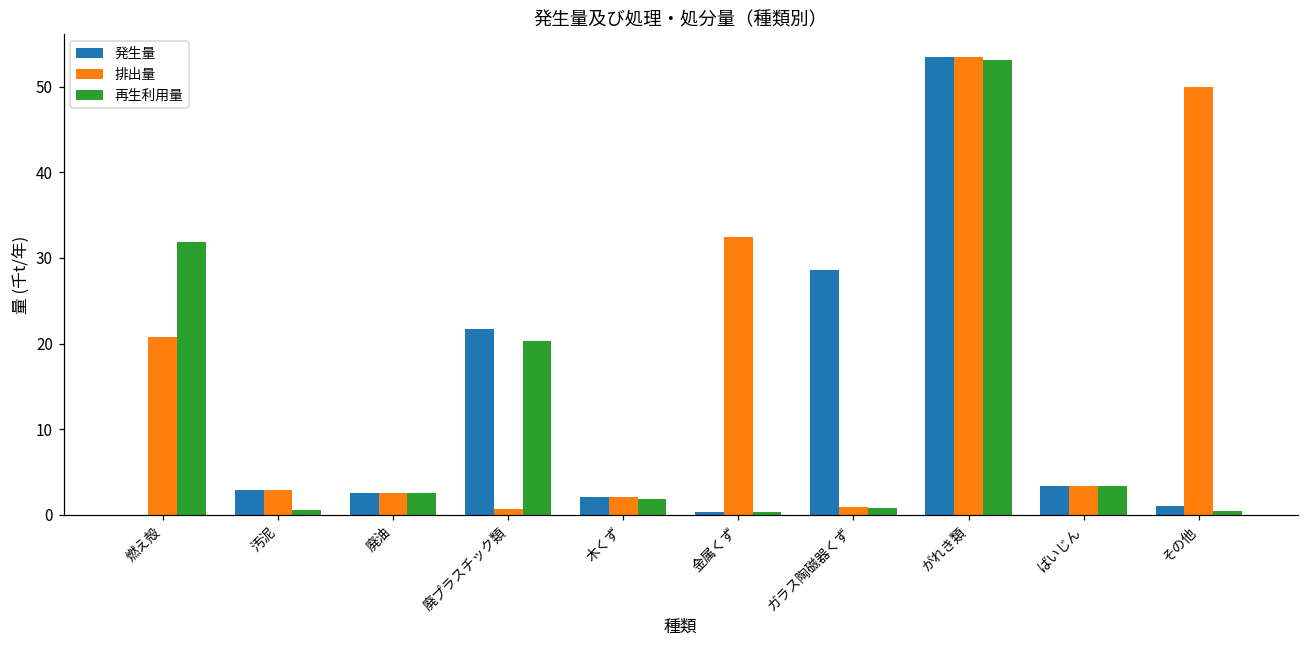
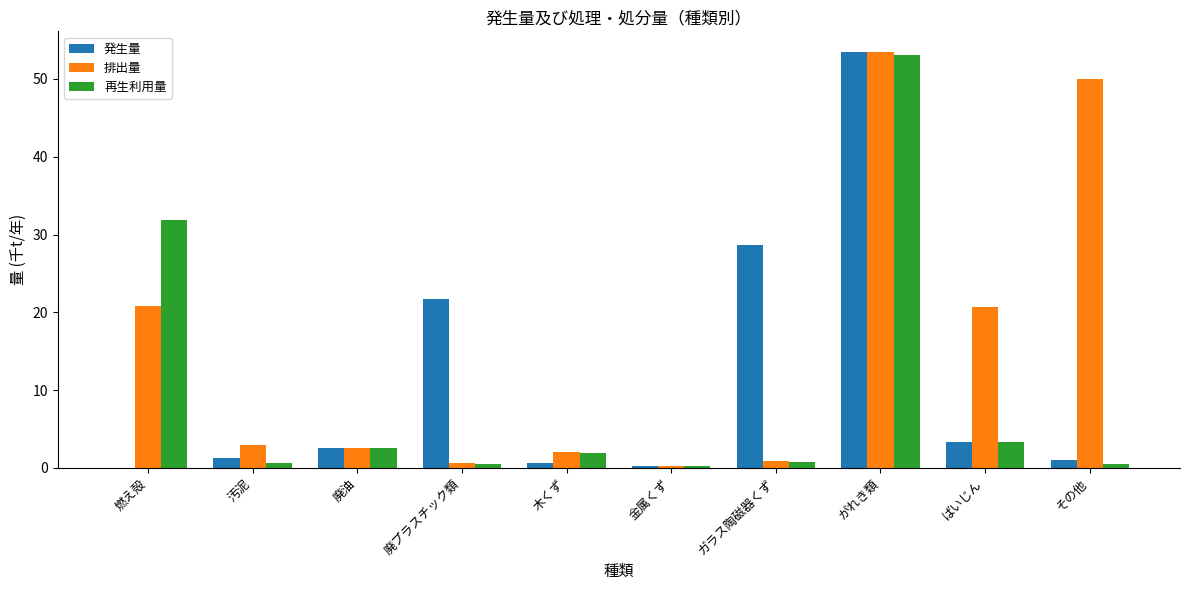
  {
    "発生量": {
-     "汚泥": 3,
+     "汚泥": 1,
      "廃油": 3,
      "廃プラスチック類": 22,
-     "木くず": 2,
+     "木くず": 1,
      "ガラス陶磁器くず": 29,
      "がれき類": 53,
      "ばいじん": 3,
      "その他": 1
    },
    "排出量": {
      "燃え殻": 21,
      "汚泥": 3,
      "廃油": 3,
      "廃プラスチック類": 1,
      "木くず": 2,
-     "金属くず": 32,
+     "金属くず": 0,
      "ガラス陶磁器くず": 1,
      "がれき類": 53,
-     "ばいじん": 3,
+     "ばいじん": 21,
      "その他": 50
    },
    "再生利用量": {
      "燃え殻": 32,
      "汚泥": 1,
      "廃油": 3,
-     "廃プラスチック類": 20,
+     "廃プラスチック類": 0,
      "木くず": 2,
      "ガラス陶磁器くず": 1,
      "がれき類": 53,
      "ばいじん": 3,
      "その他": 0
    }
  }
